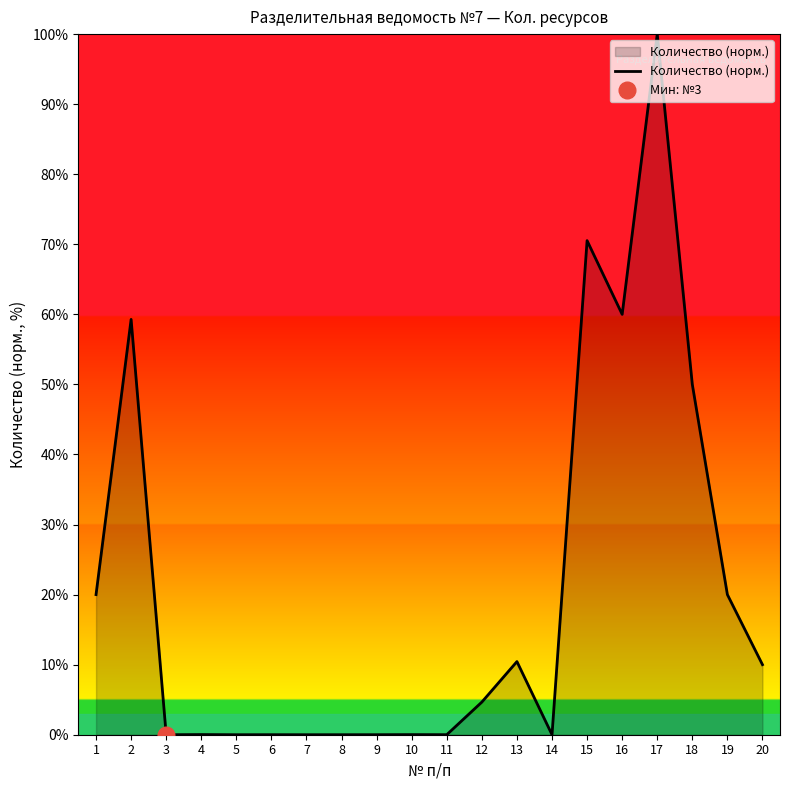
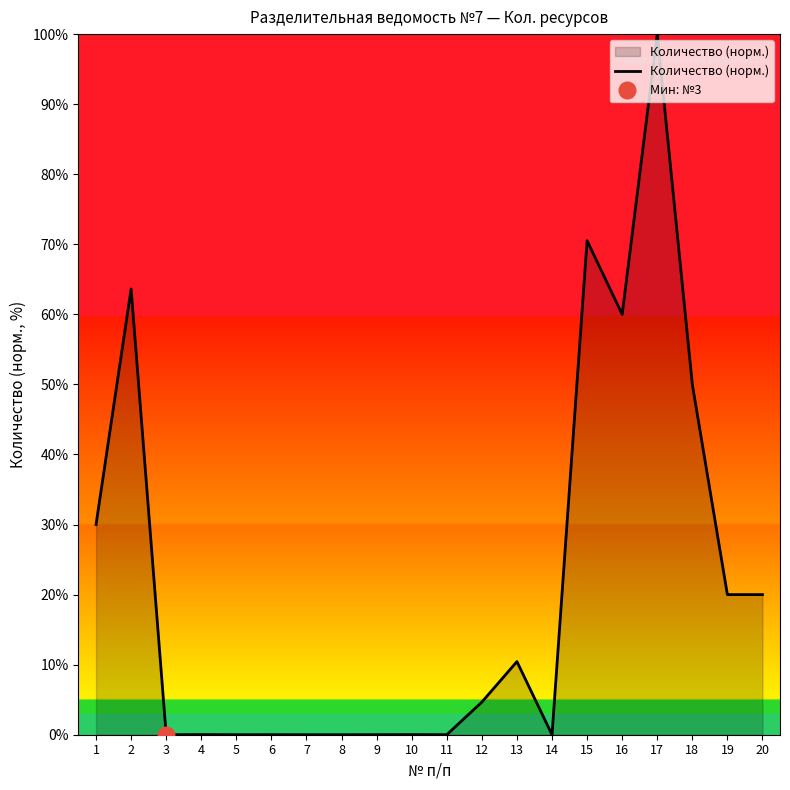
  {
    "Количество (норм.)": {
-     "1": "20%",
-     "2": "59%",
+     "1": "30%",
+     "2": "64%",
      "12": "5%",
      "13": "10%",
      "15": "71%",
      "16": "60%",
      "17": "100%",
      "18": "50%",
      "19": "20%",
-     "20": "10%"
+     "20": "20%"
    }
  }
